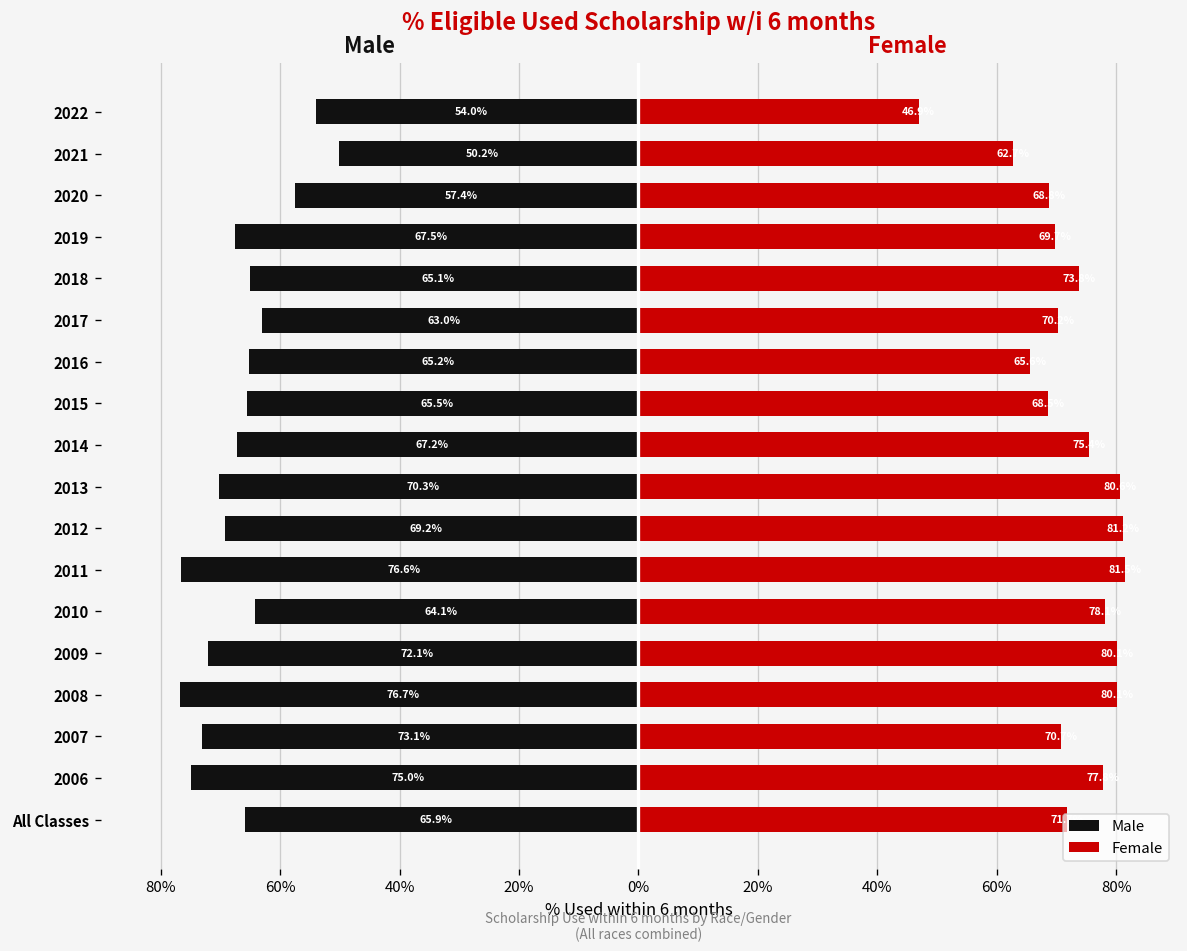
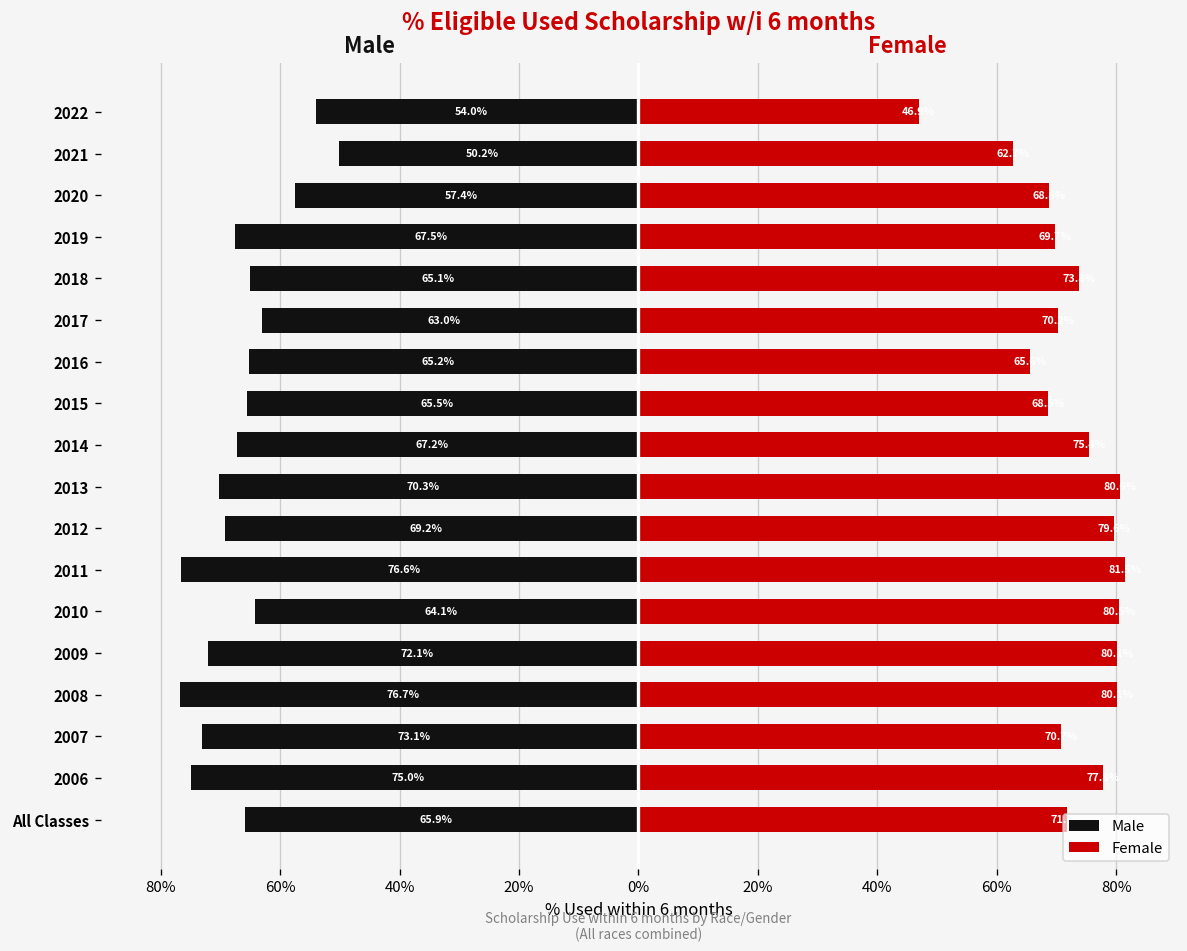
  {
    "Female": {
-     "2012": "81.2%",
+     "2012": "79.6%",
      "2011": "81.5%",
-     "2010": "78.1%",
+     "2010": "80.5%",
      "2006": "77.8%"
    }
  }
